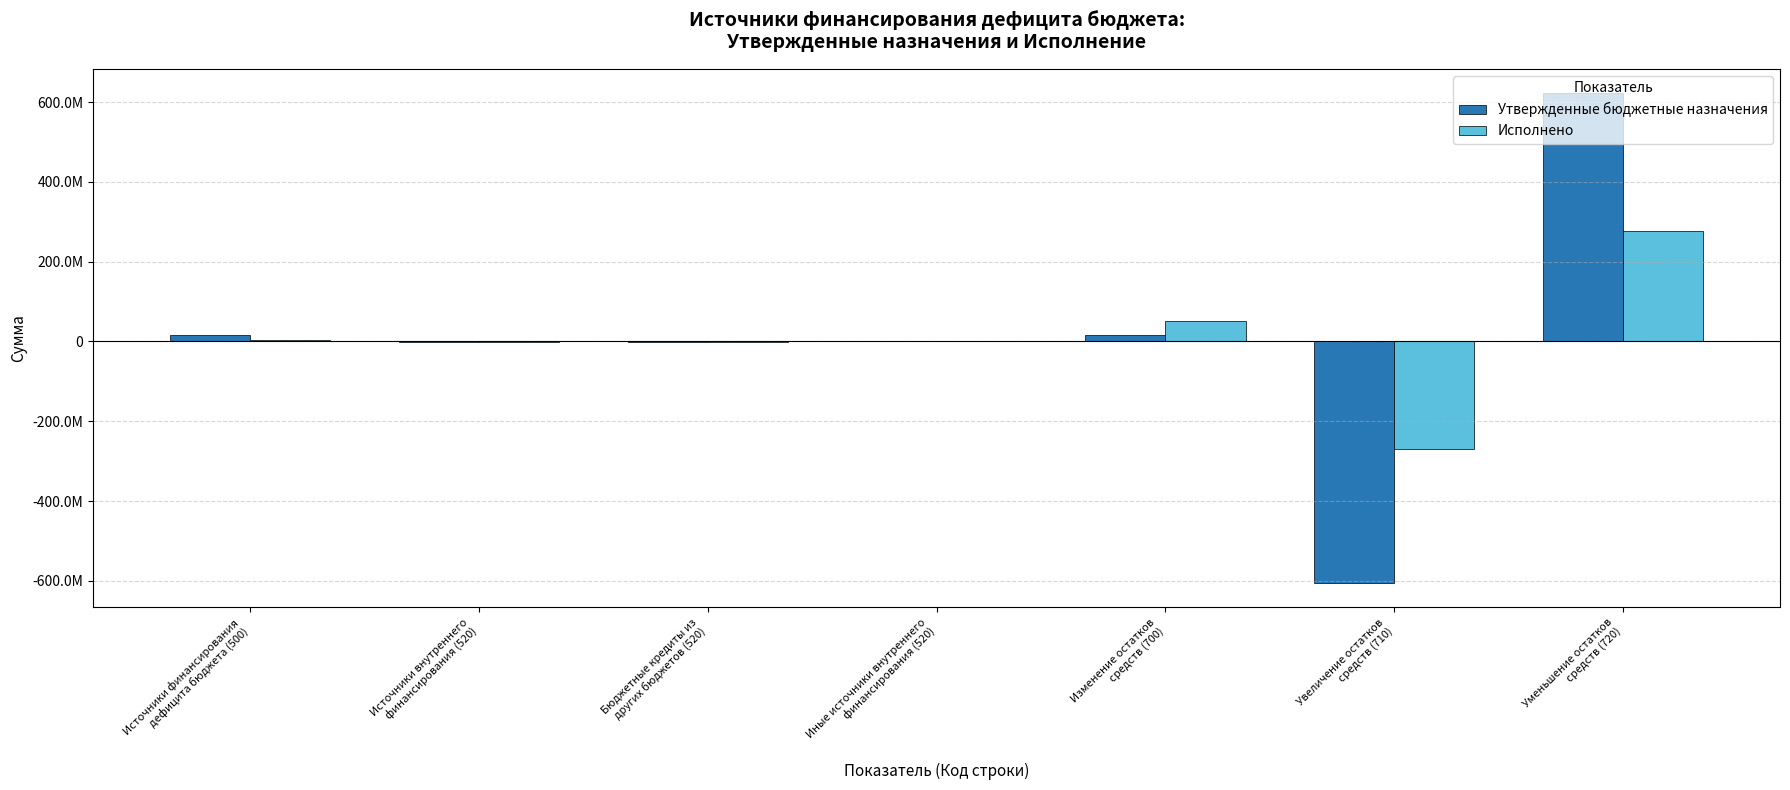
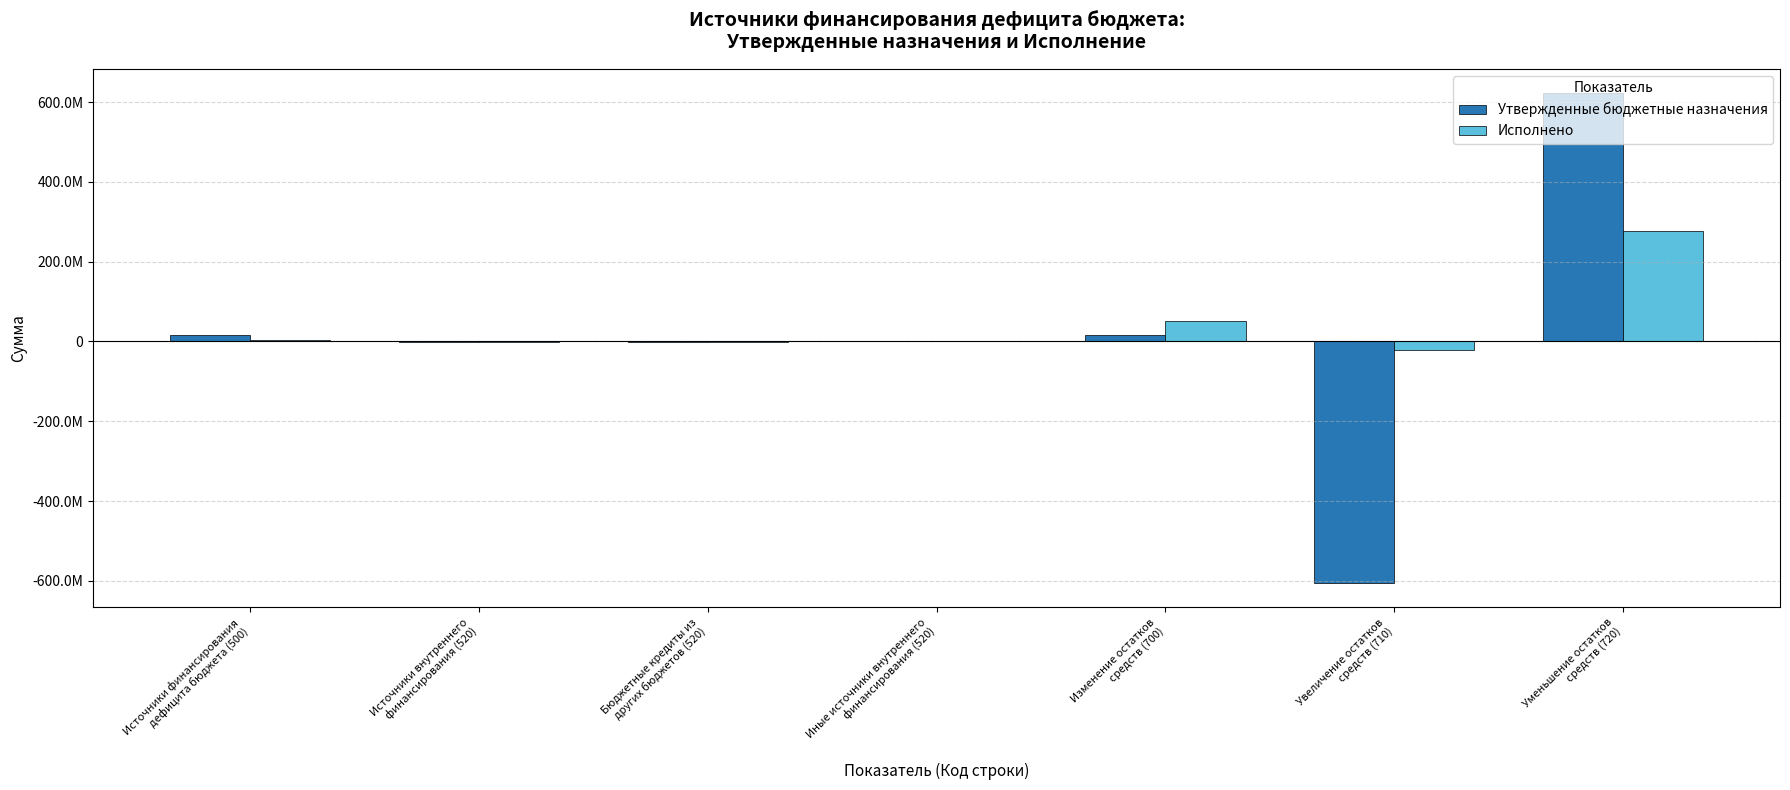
  {
    "Утвержденные бюджетные назначения": {
      "Источники финансирования дефицита бюджета (500)": 20000000,
      "Изменение остатков средств (700)": 20000000,
      "Увеличение остатков средств (710)": -610000000
    },
    "Исполнено": {
      "Иные источники внутреннего финансирования (520)": 0,
      "Изменение остатков средств (700)": 50000000,
-     "Увеличение остатков средств (710)": -270000000,
+     "Увеличение остатков средств (710)": -20000000,
      "Уменьшение остатков средств (720)": 280000000
    }
  }
